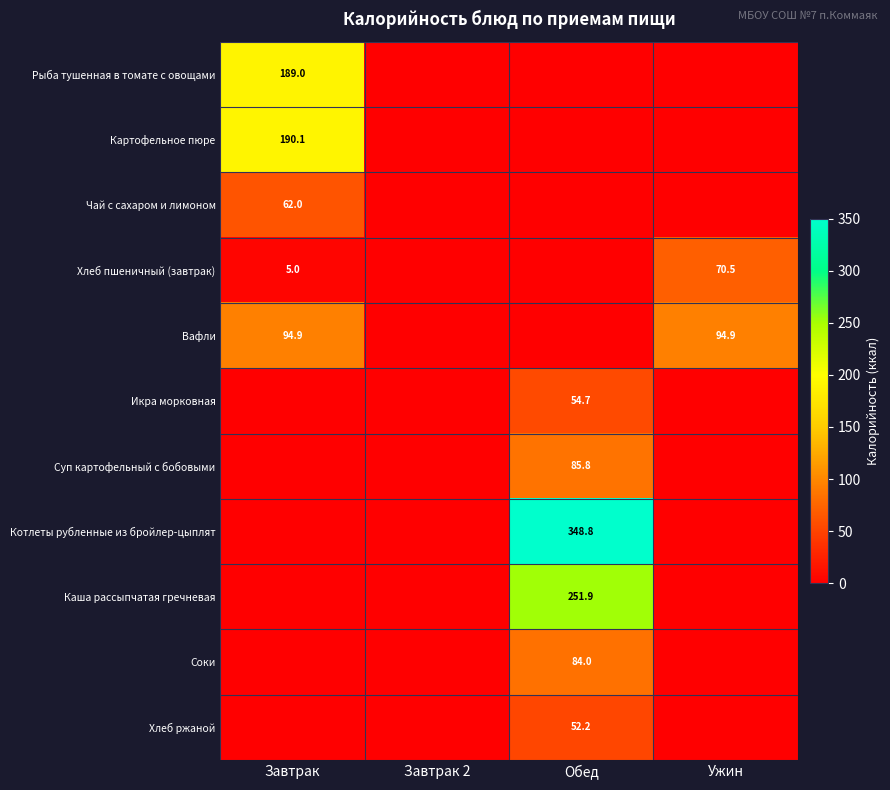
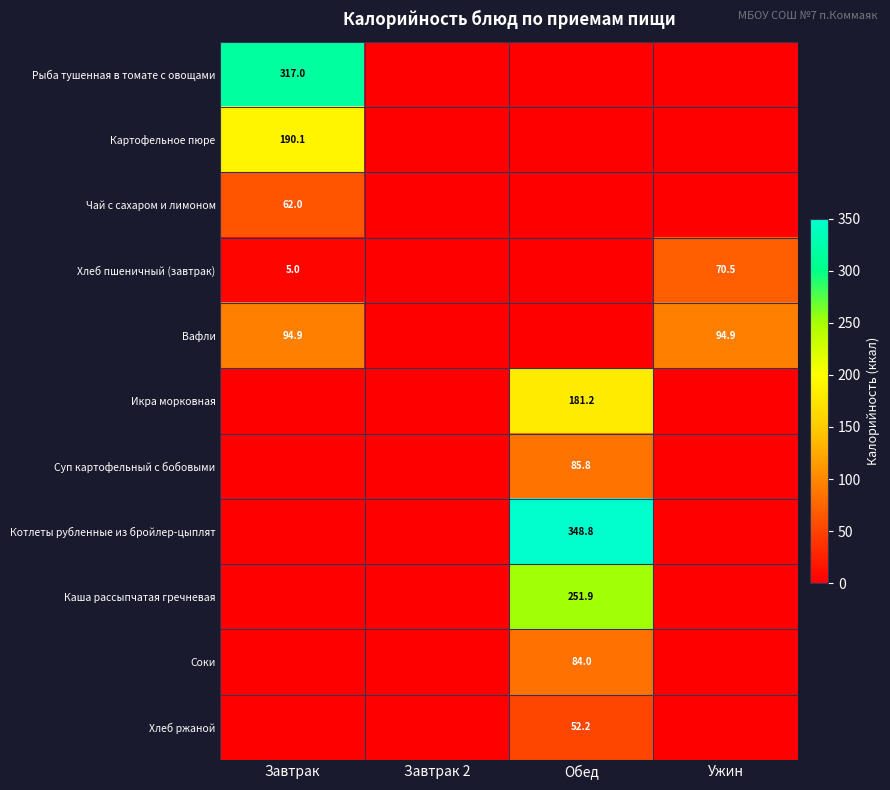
  {
    "Рыба тушенная в томате с овощами": {
-     "Завтрак": 189.0
+     "Завтрак": 317.0
    },
    "Картофельное пюре": {
      "Завтрак": 190.1
    },
    "Чай с сахаром и лимоном": {
      "Завтрак": 62.0
    },
    "Хлеб пшеничный (завтрак)": {
      "Завтрак": 5.0,
      "Ужин": 70.5
    },
    "Вафли": {
      "Завтрак": 94.9,
      "Ужин": 94.9
    },
    "Икра морковная": {
-     "Обед": 54.7
+     "Обед": 181.2
    },
    "Суп картофельный с бобовыми": {
      "Обед": 85.8
    },
    "Котлеты рубленные из бройлер-цыплят": {
      "Обед": 348.8
    },
    "Каша рассыпчатая гречневая": {
      "Обед": 251.9
    },
    "Соки": {
      "Обед": 84.0
    },
    "Хлеб ржаной": {
      "Обед": 52.2
    }
  }
